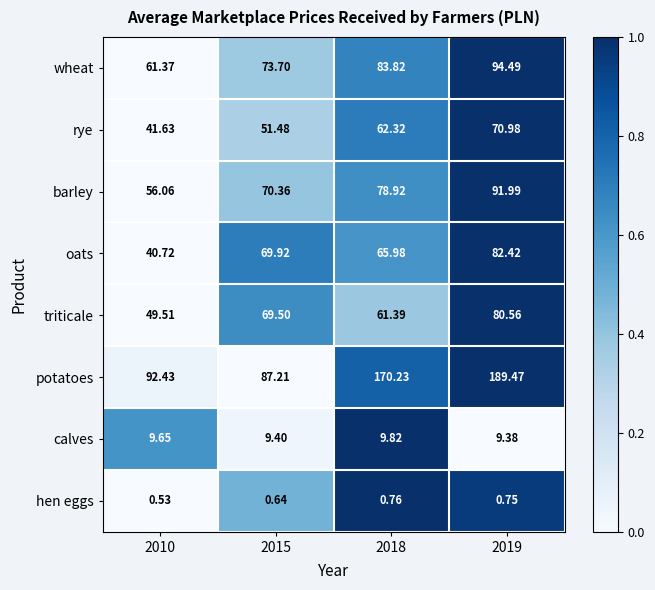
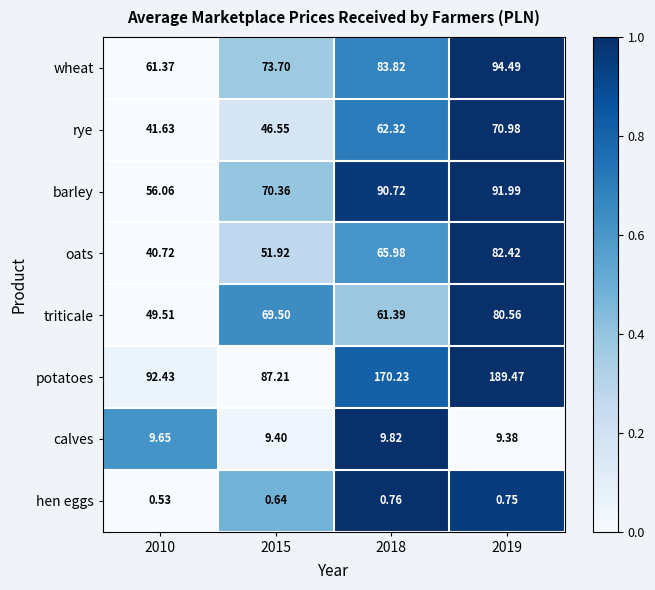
  {
    "wheat": {
      "2010": 61.37,
      "2015": 73.70,
      "2018": 83.82,
      "2019": 94.49
    },
    "rye": {
      "2010": 41.63,
-     "2015": 51.48,
+     "2015": 46.55,
      "2018": 62.32,
      "2019": 70.98
    },
    "barley": {
      "2010": 56.06,
      "2015": 70.36,
-     "2018": 78.92,
+     "2018": 90.72,
      "2019": 91.99
    },
    "oats": {
      "2010": 40.72,
-     "2015": 69.92,
+     "2015": 51.92,
      "2018": 65.98,
      "2019": 82.42
    },
    "triticale": {
      "2010": 49.51,
      "2015": 69.50,
      "2018": 61.39,
      "2019": 80.56
    },
    "potatoes": {
      "2010": 92.43,
      "2015": 87.21,
      "2018": 170.23,
      "2019": 189.47
    },
    "calves": {
      "2010": 9.65,
      "2015": 9.40,
      "2018": 9.82,
      "2019": 9.38
    },
    "hen eggs": {
      "2010": 0.53,
      "2015": 0.64,
      "2018": 0.76,
      "2019": 0.75
    }
  }
